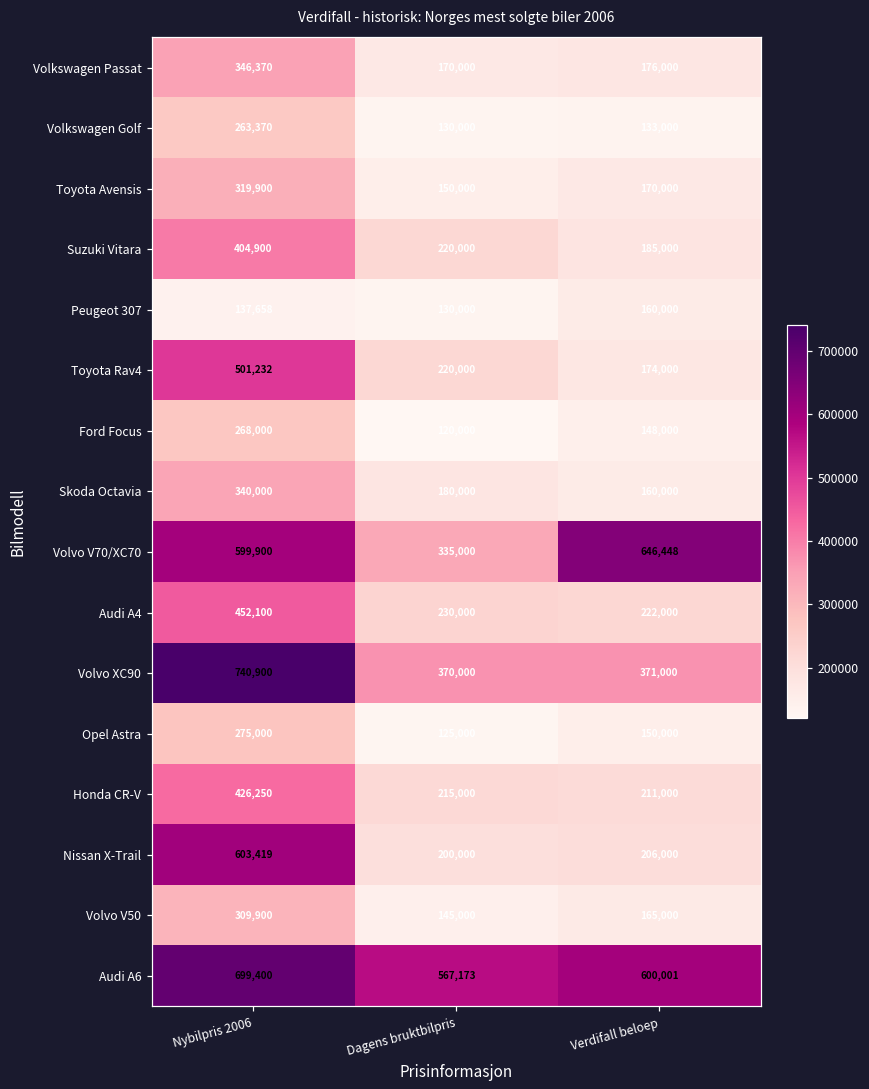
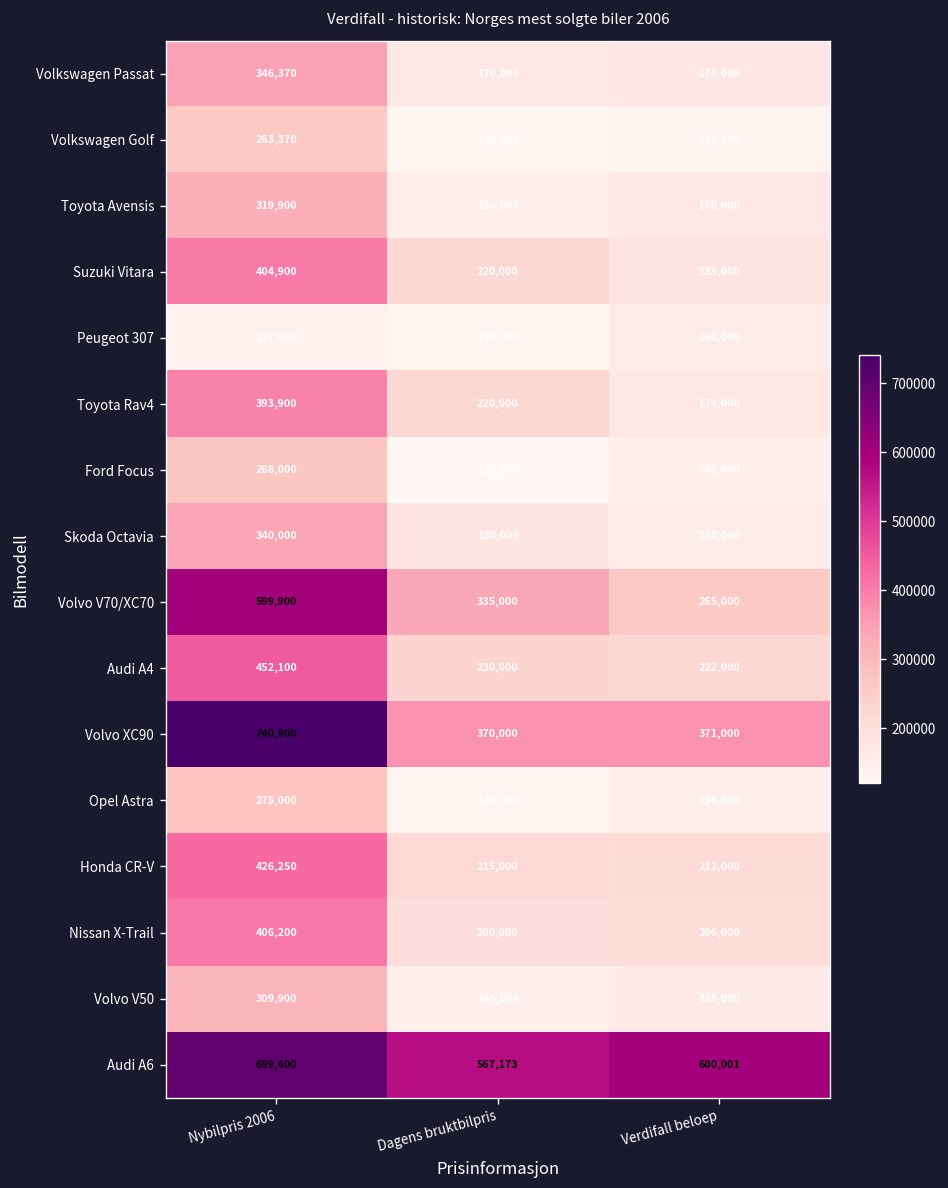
  {
    "Volkswagen Passat": {
      "Nybilpris 2006": "346,370"
    },
    "Volkswagen Golf": {
      "Nybilpris 2006": "263,370"
    },
    "Toyota Avensis": {
      "Nybilpris 2006": "319,900"
    },
    "Suzuki Vitara": {
      "Nybilpris 2006": "404,900"
    },
    "Toyota Rav4": {
-     "Nybilpris 2006": "501,232"
+     "Nybilpris 2006": "393,900"
    },
    "Ford Focus": {
      "Nybilpris 2006": "268,000"
    },
    "Skoda Octavia": {
      "Nybilpris 2006": "340,000"
    },
    "Volvo V70/XC70": {
      "Nybilpris 2006": "599,900",
      "Dagens bruktbilpris": "335,000",
-     "Verdifall beloep": "646,448"
+     "Verdifall beloep": "265,000"
    },
    "Audi A4": {
      "Nybilpris 2006": "452,100"
    },
    "Volvo XC90": {
      "Nybilpris 2006": "740,900",
      "Dagens bruktbilpris": "370,000",
      "Verdifall beloep": "371,000"
    },
    "Opel Astra": {
      "Nybilpris 2006": "275,000"
    },
    "Honda CR-V": {
      "Nybilpris 2006": "426,250"
    },
    "Nissan X-Trail": {
-     "Nybilpris 2006": "603,419"
+     "Nybilpris 2006": "406,200"
    },
    "Volvo V50": {
      "Nybilpris 2006": "309,900"
    },
    "Audi A6": {
      "Nybilpris 2006": "699,400",
      "Dagens bruktbilpris": "567,173",
      "Verdifall beloep": "600,001"
    }
  }
